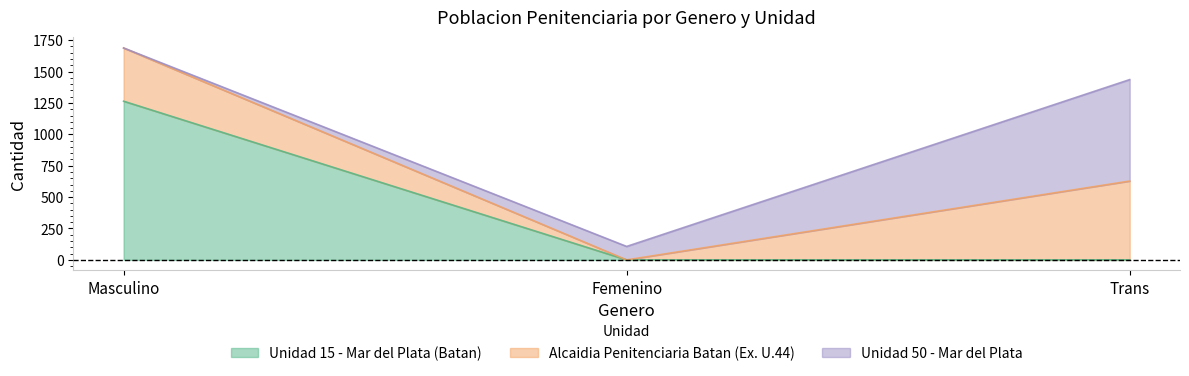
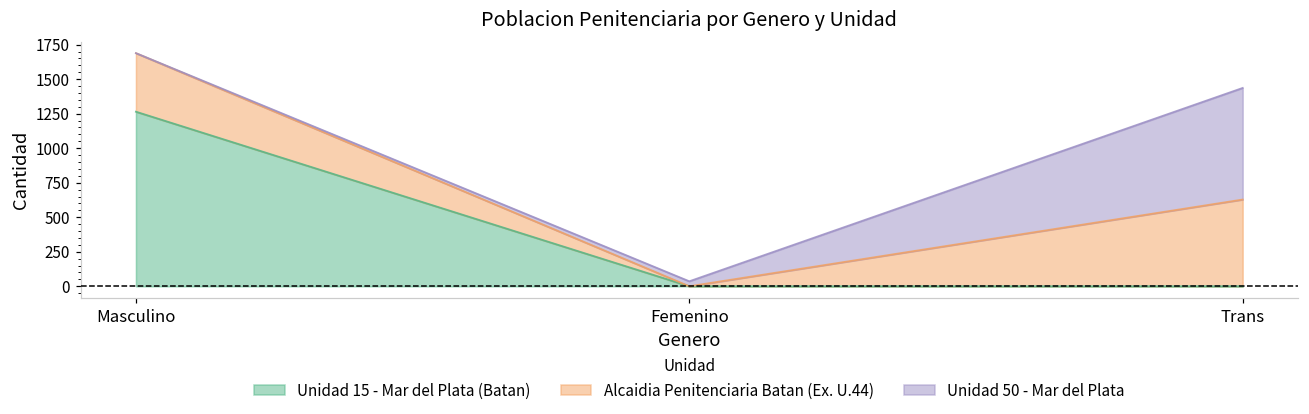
  {
    "Unidad 15 - Mar del Plata (Batan)": {
      "Masculino": 1260,
      "Trans": 0
    },
    "Alcaidia Penitenciaria Batan (Ex. U.44)": {
      "Trans": 630
    },
    "Unidad 50 - Mar del Plata": {
-     "Femenino": 110,
+     "Femenino": 40,
      "Trans": 810
    }
  }
